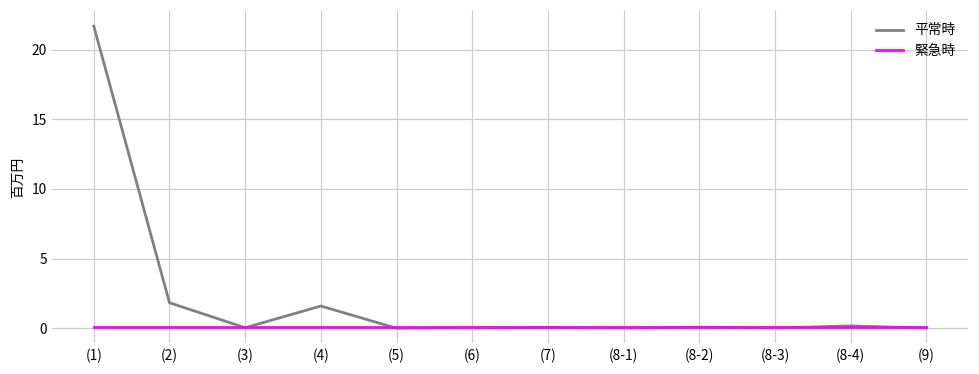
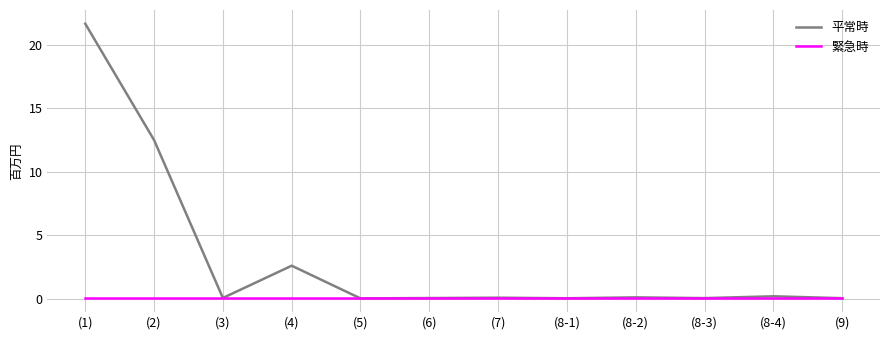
  {
    "平常時": {
      "(1)": 21.7,
-     "(2)": 1.8,
-     "(4)": 1.6
+     "(2)": 12.5,
+     "(4)": 2.6
    },
    "緊急時": {
      "(1)": 0.1,
      "(2)": 0.1,
      "(4)": 0.1
    }
  }
